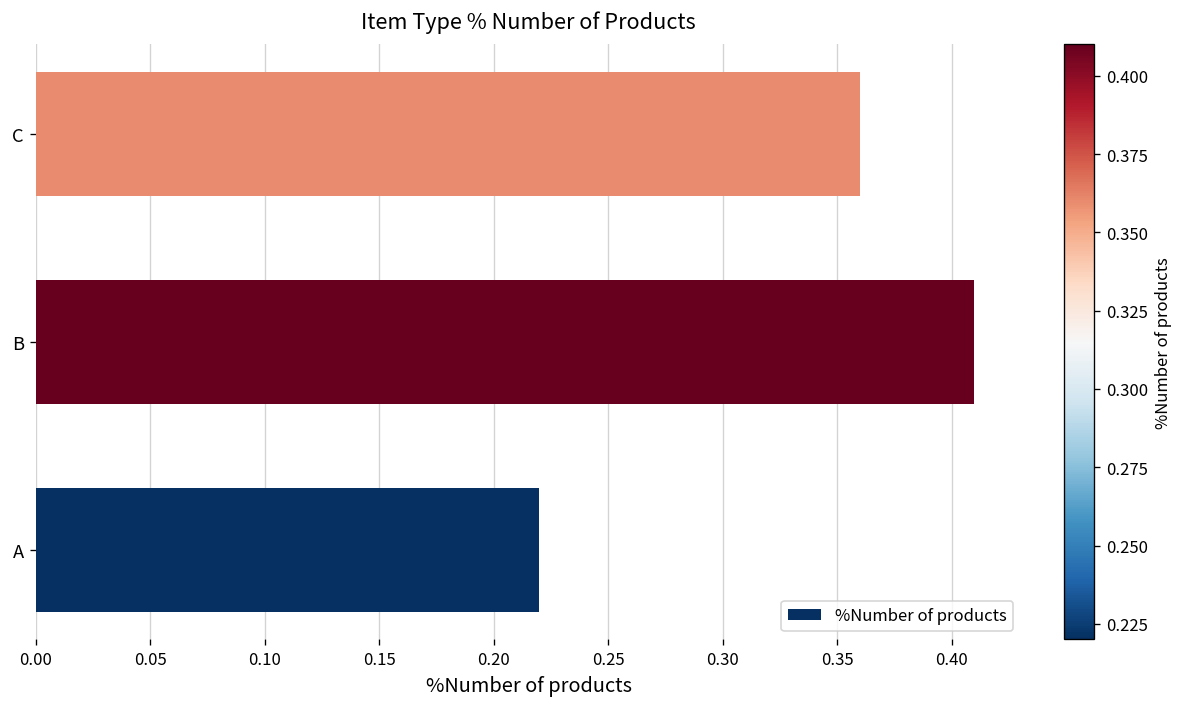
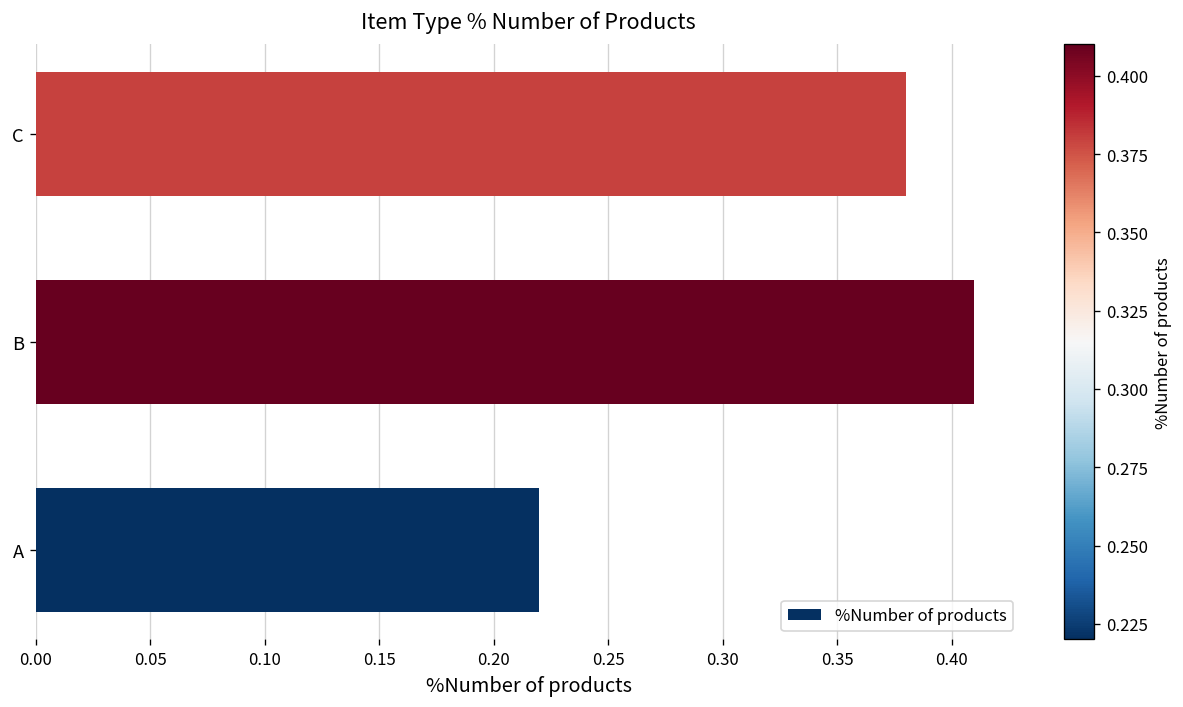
  {
-   "C": 0.36,
+   "C": 0.38,
    "B": 0.41,
    "A": 0.22
  }
